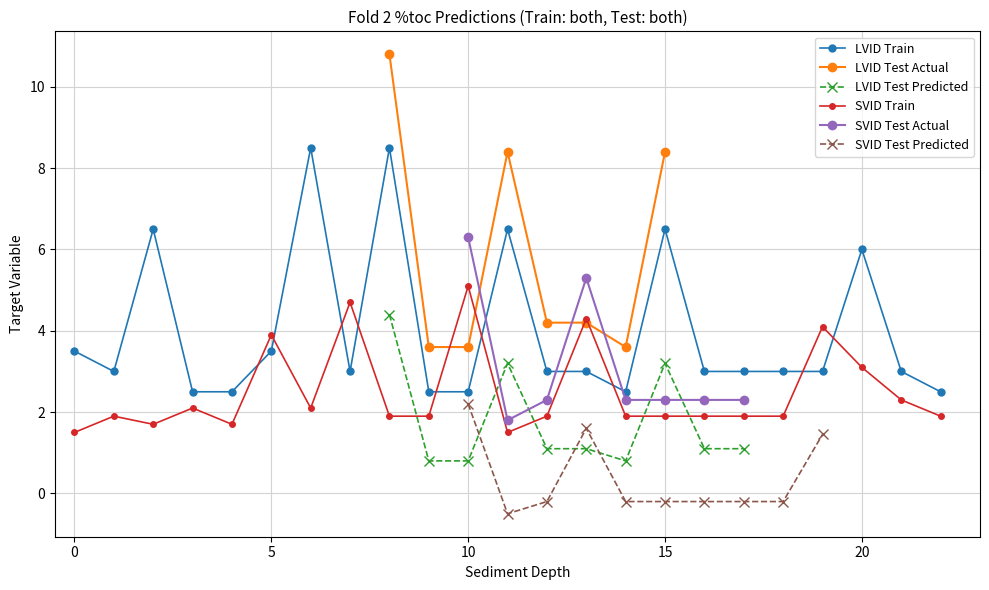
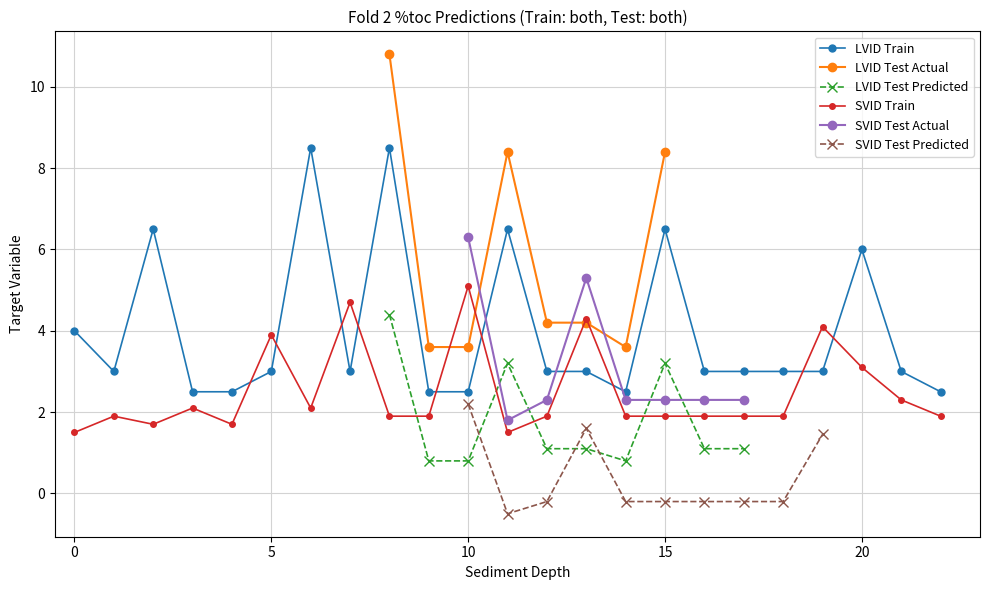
  {
    "LVID Train": {
-     "0": 3.5,
-     "5": 3.5,
+     "0": 4.0,
+     "5": 3.0,
      "10": 2.5,
      "15": 6.5,
      "20": 6.0
    },
    "LVID Test Actual": {
      "10": 3.6,
      "15": 8.4
    },
    "LVID Test Predicted": {
      "10": 0.8,
      "15": 3.2
    },
    "SVID Train": {
      "0": 1.5,
      "5": 3.9,
      "10": 5.1,
      "15": 1.9,
      "20": 3.1
    },
    "SVID Test Actual": {
      "10": 6.3,
      "15": 2.3
    },
    "SVID Test Predicted": {
      "10": 2.2,
      "15": -0.2
    }
  }
